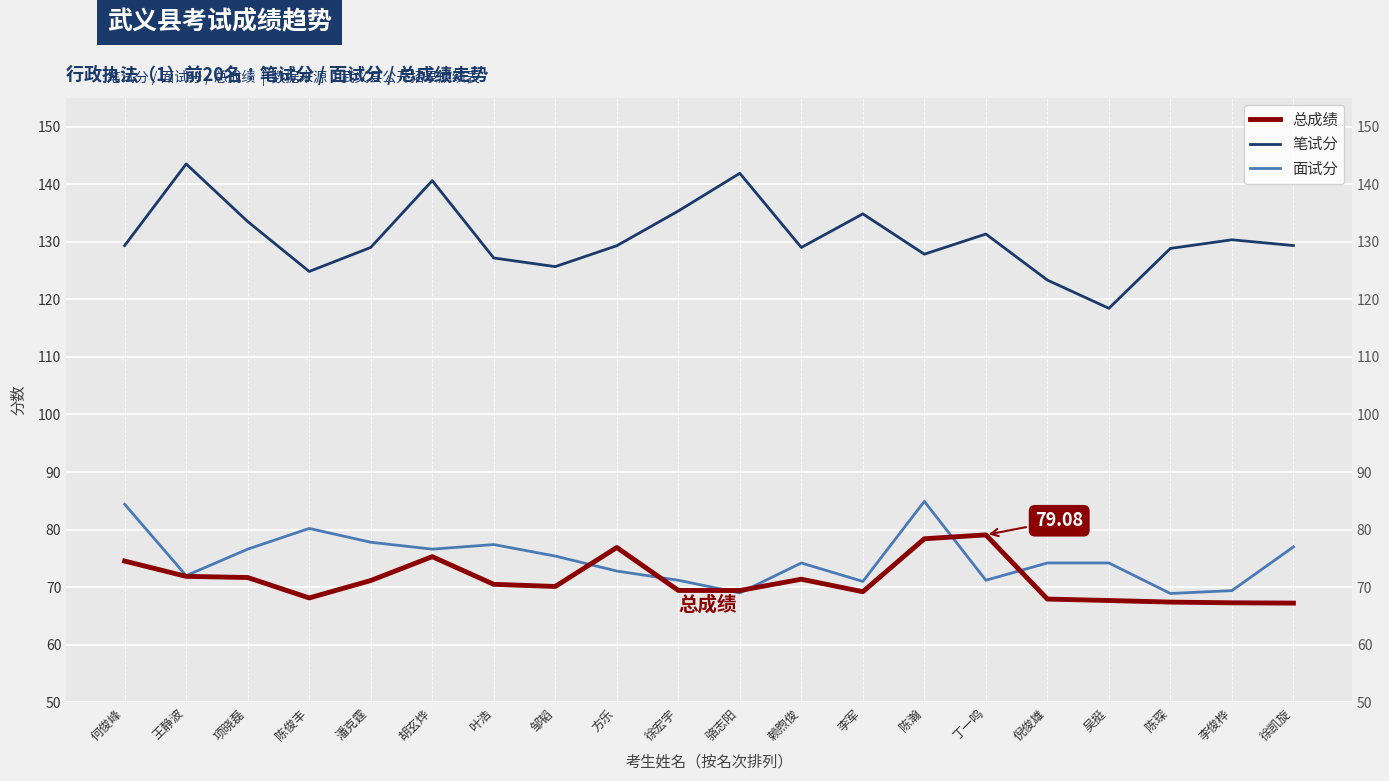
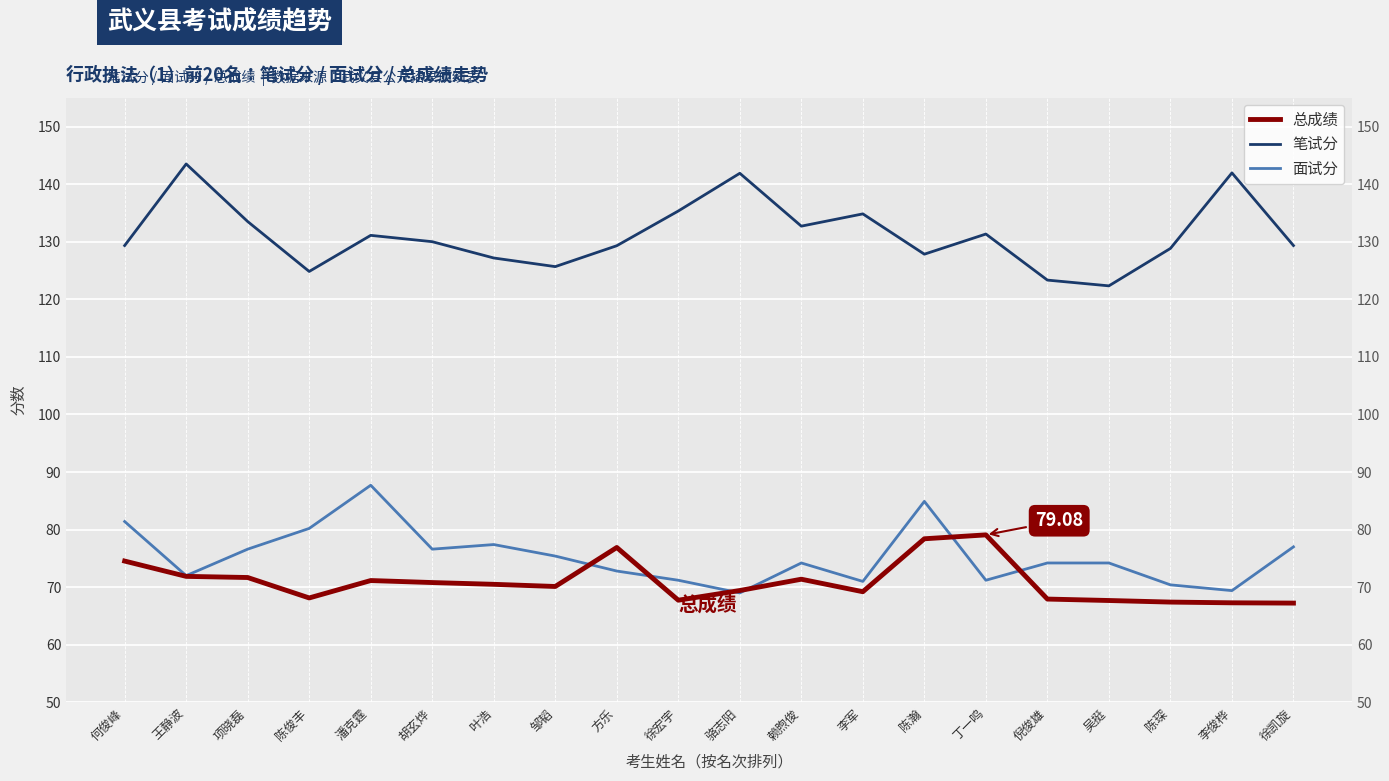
  {
    "总成绩": {
      "何俊峰": 75,
      "项晓磊": 72,
      "陈俊丰": 68,
      "潘克霆": 71,
-     "胡玄烨": 75,
+     "胡玄烨": 71,
      "叶浩": 70,
      "邹韬": 70,
      "方乐": 77,
-     "徐宏宇": 69,
+     "徐宏宇": 68,
      "赖煦俊": 71,
      "李军": 69,
      "陈瀚": 78,
      "倪俊雄": 68,
      "吴挺": 68,
      "陈琛": 67,
      "李俊桦": 67,
      "徐凯旋": 67
    },
    "笔试分": {
      "何俊峰": 129,
      "王静波": 144,
      "项晓磊": 134,
      "陈俊丰": 125,
-     "潘克霆": 129,
-     "胡玄烨": 141,
+     "潘克霆": 131,
+     "胡玄烨": 130,
      "叶浩": 127,
      "邹韬": 126,
      "方乐": 129,
      "徐宏宇": 135,
      "骆志阳": 142,
-     "赖煦俊": 129,
+     "赖煦俊": 133,
      "李军": 135,
      "陈瀚": 128,
      "丁一鸣": 131,
      "倪俊雄": 123,
-     "吴挺": 118,
+     "吴挺": 122,
      "陈琛": 129,
-     "李俊桦": 130,
+     "李俊桦": 142,
      "徐凯旋": 129
    },
    "面试分": {
-     "何俊峰": 84,
+     "何俊峰": 81,
      "项晓磊": 77,
      "陈俊丰": 80,
-     "潘克霆": 78,
+     "潘克霆": 88,
      "胡玄烨": 77,
      "叶浩": 77,
      "邹韬": 75,
      "方乐": 73,
      "徐宏宇": 71,
      "赖煦俊": 74,
      "李军": 71,
      "陈瀚": 85,
      "丁一鸣": 71,
      "倪俊雄": 74,
      "吴挺": 74,
-     "陈琛": 69,
+     "陈琛": 70,
      "李俊桦": 69,
      "徐凯旋": 77
    }
  }
